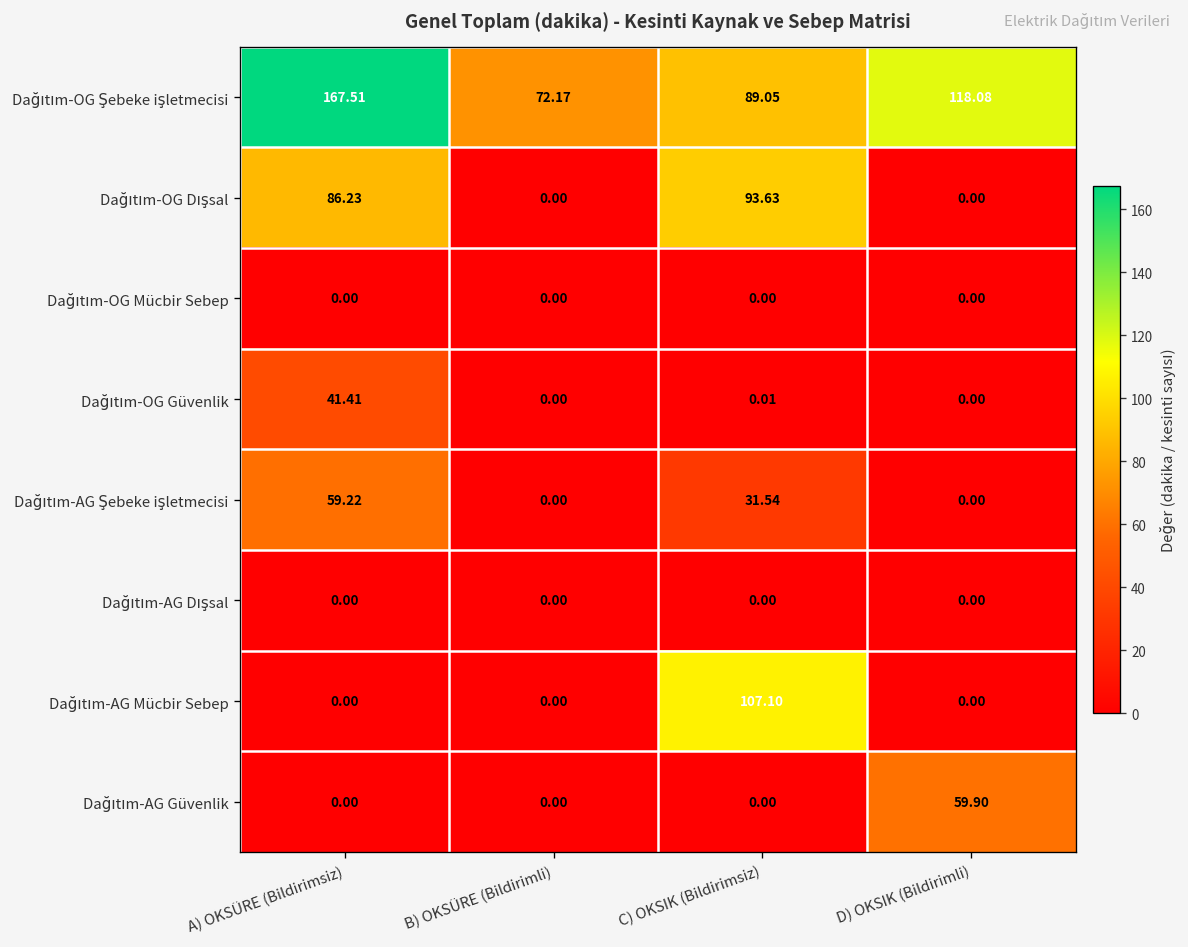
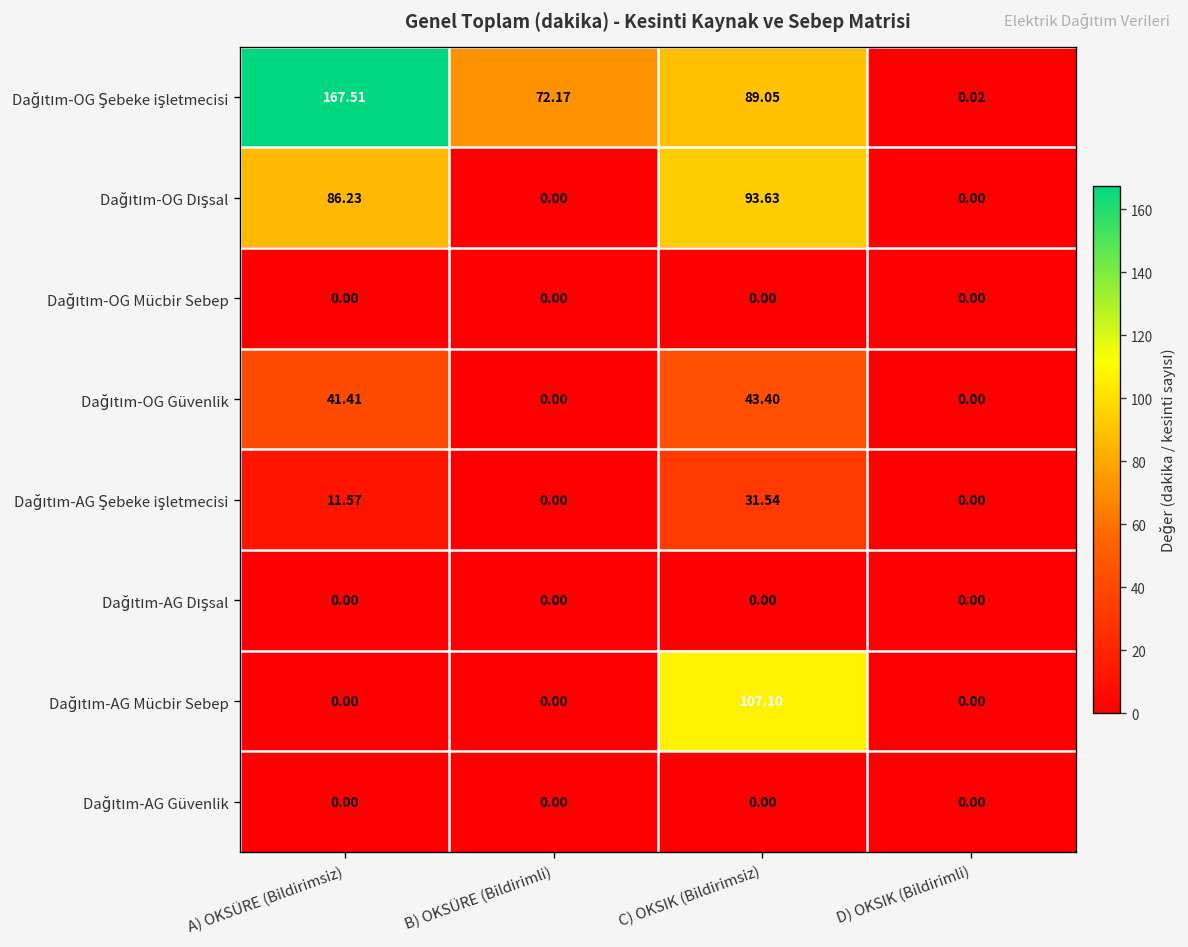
  {
    "Dağıtım-OG Şebeke işletmecisi": {
      "A) OKSÜRE (Bildirimsiz)": 167.51,
      "B) OKSÜRE (Bildirimli)": 72.17,
      "C) OKSIK (Bildirimsiz)": 89.05,
-     "D) OKSIK (Bildirimli)": 118.08
+     "D) OKSIK (Bildirimli)": 0.02
    },
    "Dağıtım-OG Dışsal": {
      "A) OKSÜRE (Bildirimsiz)": 86.23,
      "B) OKSÜRE (Bildirimli)": 0.00,
      "C) OKSIK (Bildirimsiz)": 93.63,
      "D) OKSIK (Bildirimli)": 0.00
    },
    "Dağıtım-OG Mücbir Sebep": {
      "A) OKSÜRE (Bildirimsiz)": 0.00,
      "B) OKSÜRE (Bildirimli)": 0.00,
      "C) OKSIK (Bildirimsiz)": 0.00,
      "D) OKSIK (Bildirimli)": 0.00
    },
    "Dağıtım-OG Güvenlik": {
      "A) OKSÜRE (Bildirimsiz)": 41.41,
      "B) OKSÜRE (Bildirimli)": 0.00,
-     "C) OKSIK (Bildirimsiz)": 0.01,
+     "C) OKSIK (Bildirimsiz)": 43.40,
      "D) OKSIK (Bildirimli)": 0.00
    },
    "Dağıtım-AG Şebeke işletmecisi": {
-     "A) OKSÜRE (Bildirimsiz)": 59.22,
+     "A) OKSÜRE (Bildirimsiz)": 11.57,
      "B) OKSÜRE (Bildirimli)": 0.00,
      "C) OKSIK (Bildirimsiz)": 31.54,
      "D) OKSIK (Bildirimli)": 0.00
    },
    "Dağıtım-AG Dışsal": {
      "A) OKSÜRE (Bildirimsiz)": 0.00,
      "B) OKSÜRE (Bildirimli)": 0.00,
      "C) OKSIK (Bildirimsiz)": 0.00,
      "D) OKSIK (Bildirimli)": 0.00
    },
    "Dağıtım-AG Mücbir Sebep": {
      "A) OKSÜRE (Bildirimsiz)": 0.00,
      "B) OKSÜRE (Bildirimli)": 0.00,
      "C) OKSIK (Bildirimsiz)": 107.10,
      "D) OKSIK (Bildirimli)": 0.00
    },
    "Dağıtım-AG Güvenlik": {
      "A) OKSÜRE (Bildirimsiz)": 0.00,
      "B) OKSÜRE (Bildirimli)": 0.00,
      "C) OKSIK (Bildirimsiz)": 0.00,
-     "D) OKSIK (Bildirimli)": 59.90
+     "D) OKSIK (Bildirimli)": 0.00
    }
  }
